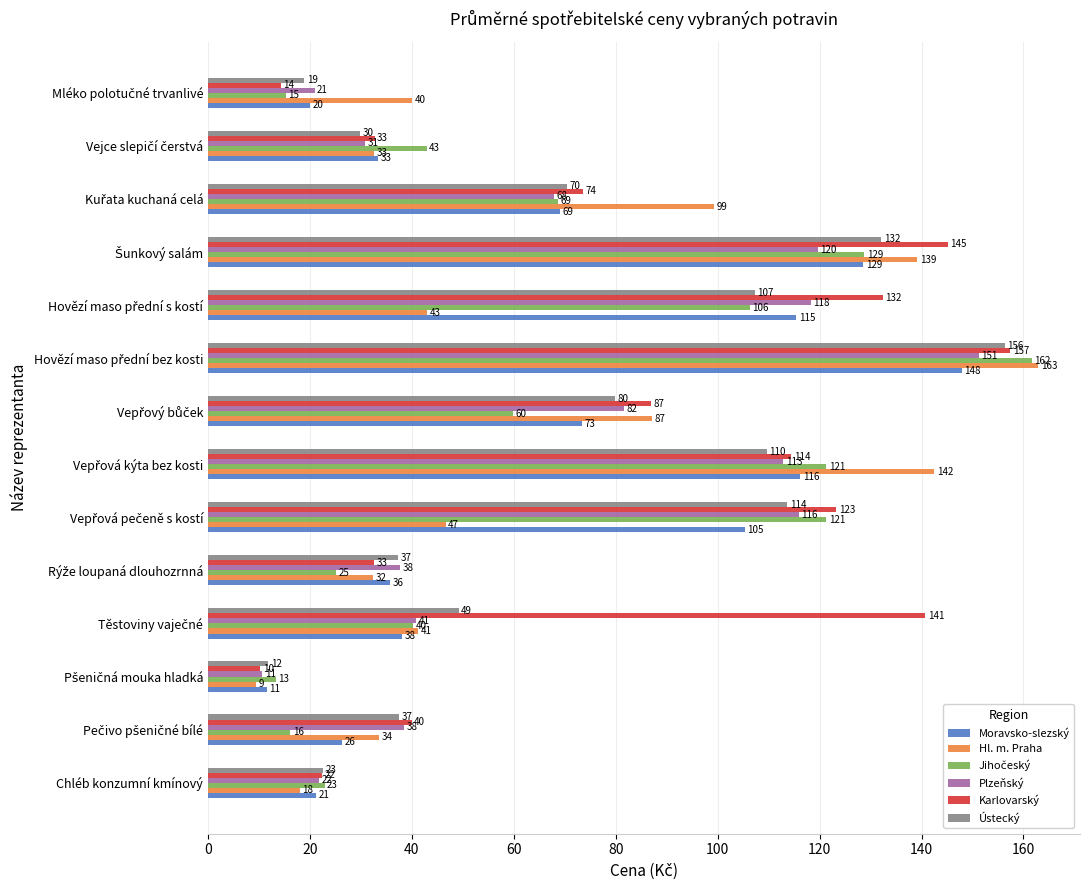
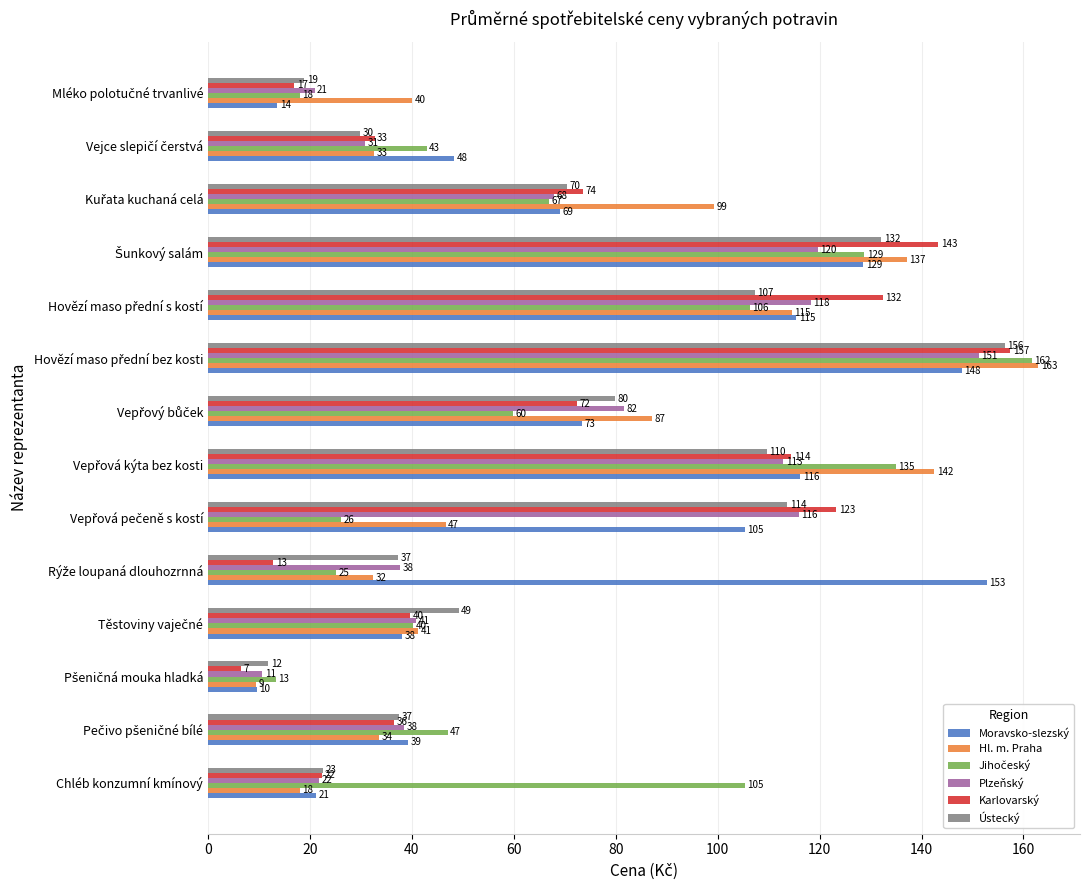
  {
    "Moravsko-slezský": {
-     "Mléko polotučné trvanlivé": 20,
-     "Vejce slepičí čerstvá": 33,
+     "Mléko polotučné trvanlivé": 14,
+     "Vejce slepičí čerstvá": 48,
      "Kuřata kuchaná celá": 69,
      "Šunkový salám": 129,
      "Hovězí maso přední s kostí": 115,
      "Hovězí maso přední bez kosti": 148,
      "Vepřový bůček": 73,
      "Vepřová kýta bez kosti": 116,
      "Vepřová pečeně s kostí": 105,
-     "Rýže loupaná dlouhozrnná": 36,
+     "Rýže loupaná dlouhozrnná": 153,
      "Těstoviny vaječné": 38,
-     "Pšeničná mouka hladká": 11,
-     "Pečivo pšeničné bílé": 26,
+     "Pšeničná mouka hladká": 10,
+     "Pečivo pšeničné bílé": 39,
      "Chléb konzumní kmínový": 21
    },
    "Hl. m. Praha": {
      "Mléko polotučné trvanlivé": 40,
      "Kuřata kuchaná celá": 99,
-     "Šunkový salám": 139,
-     "Hovězí maso přední s kostí": 43,
+     "Šunkový salám": 137,
+     "Hovězí maso přední s kostí": 115,
      "Vepřový bůček": 87,
      "Vepřová kýta bez kosti": 142,
      "Vepřová pečeně s kostí": 47,
      "Rýže loupaná dlouhozrnná": 32,
      "Pšeničná mouka hladká": 9,
      "Pečivo pšeničné bílé": 34,
      "Chléb konzumní kmínový": 18
    },
    "Jihočeský": {
-     "Mléko polotučné trvanlivé": 15,
+     "Mléko polotučné trvanlivé": 18,
      "Vejce slepičí čerstvá": 43,
-     "Kuřata kuchaná celá": 69,
+     "Kuřata kuchaná celá": 67,
      "Šunkový salám": 129,
      "Hovězí maso přední s kostí": 106,
      "Vepřový bůček": 60,
-     "Vepřová kýta bez kosti": 121,
-     "Vepřová pečeně s kostí": 121,
+     "Vepřová kýta bez kosti": 135,
+     "Vepřová pečeně s kostí": 26,
      "Rýže loupaná dlouhozrnná": 25,
      "Pšeničná mouka hladká": 13,
-     "Pečivo pšeničné bílé": 16,
-     "Chléb konzumní kmínový": 23
+     "Pečivo pšeničné bílé": 47,
+     "Chléb konzumní kmínový": 105
    },
    "Karlovarský": {
-     "Mléko polotučné trvanlivé": 14,
+     "Mléko polotučné trvanlivé": 17,
      "Vejce slepičí čerstvá": 33,
      "Kuřata kuchaná celá": 74,
-     "Šunkový salám": 145,
+     "Šunkový salám": 143,
      "Hovězí maso přední s kostí": 132,
-     "Vepřový bůček": 87,
+     "Vepřový bůček": 72,
      "Vepřová pečeně s kostí": 123,
-     "Rýže loupaná dlouhozrnná": 33,
-     "Těstoviny vaječné": 141,
-     "Pšeničná mouka hladká": 10,
-     "Pečivo pšeničné bílé": 40
+     "Rýže loupaná dlouhozrnná": 13,
+     "Těstoviny vaječné": 40,
+     "Pšeničná mouka hladká": 7,
+     "Pečivo pšeničné bílé": 36
    }
  }
